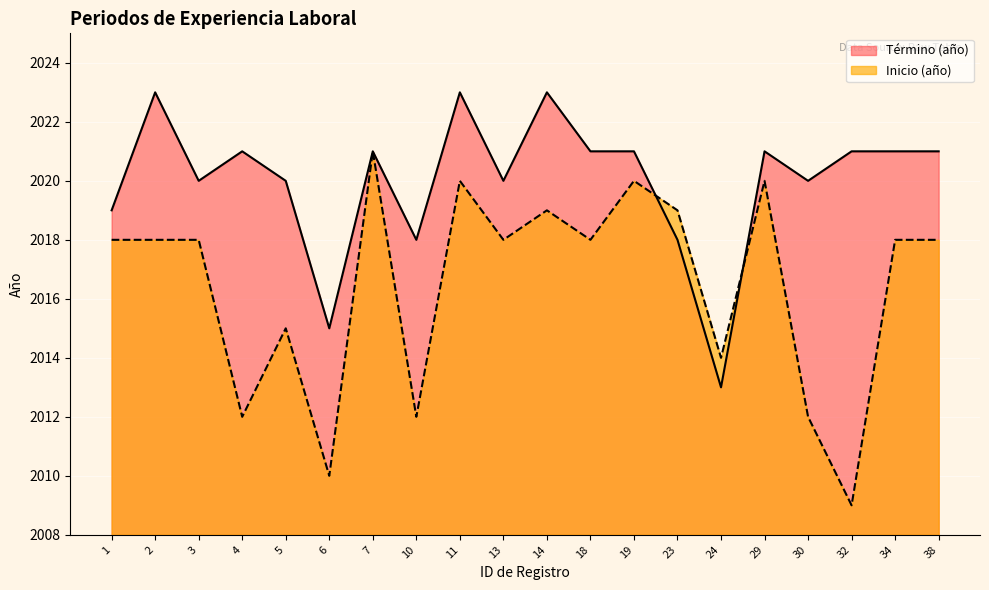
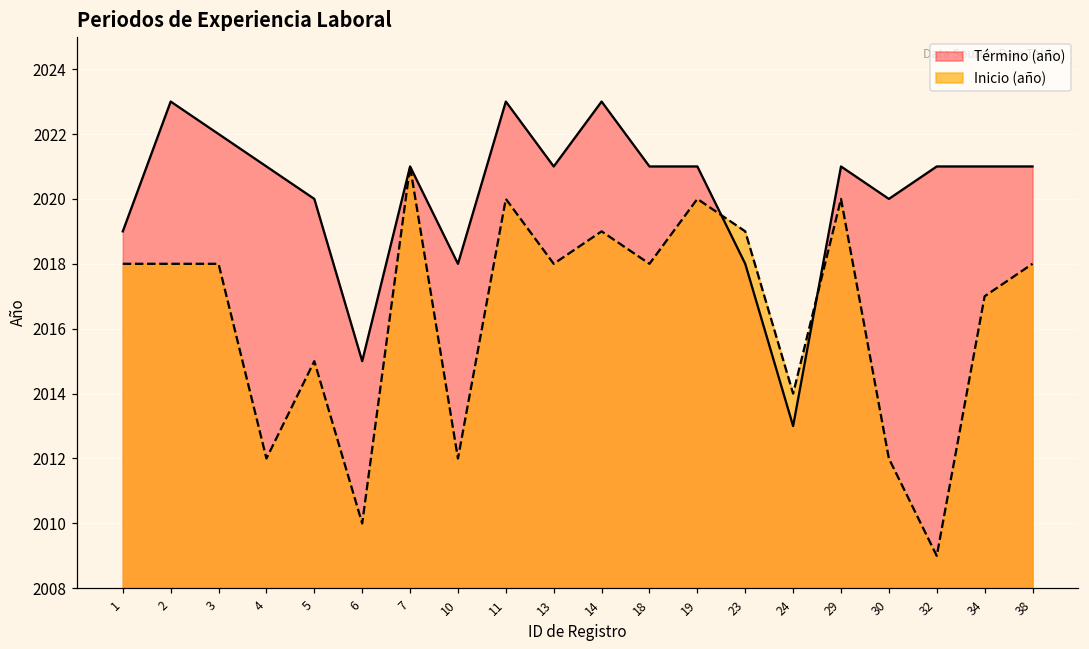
  {
    "Término (año)": {
      "1": 2019,
      "2": 2023,
-     "3": 2020,
+     "3": 2022,
      "4": 2021,
      "5": 2020,
      "6": 2015,
      "10": 2018,
      "11": 2023,
-     "13": 2020,
+     "13": 2021,
      "14": 2023,
      "18": 2021,
      "19": 2021,
      "23": 2018,
      "24": 2013,
      "29": 2021,
      "30": 2020,
      "32": 2021,
      "34": 2021,
      "38": 2021
    },
    "Inicio (año)": {
      "1": 2018,
      "2": 2018,
      "3": 2018,
      "4": 2012,
      "5": 2015,
      "6": 2010,
      "10": 2012,
      "11": 2020,
      "13": 2018,
      "14": 2019,
      "18": 2018,
      "19": 2020,
      "23": 2019,
      "24": 2014,
      "29": 2020,
      "30": 2012,
      "32": 2009,
-     "34": 2018,
+     "34": 2017,
      "38": 2018
    }
  }
